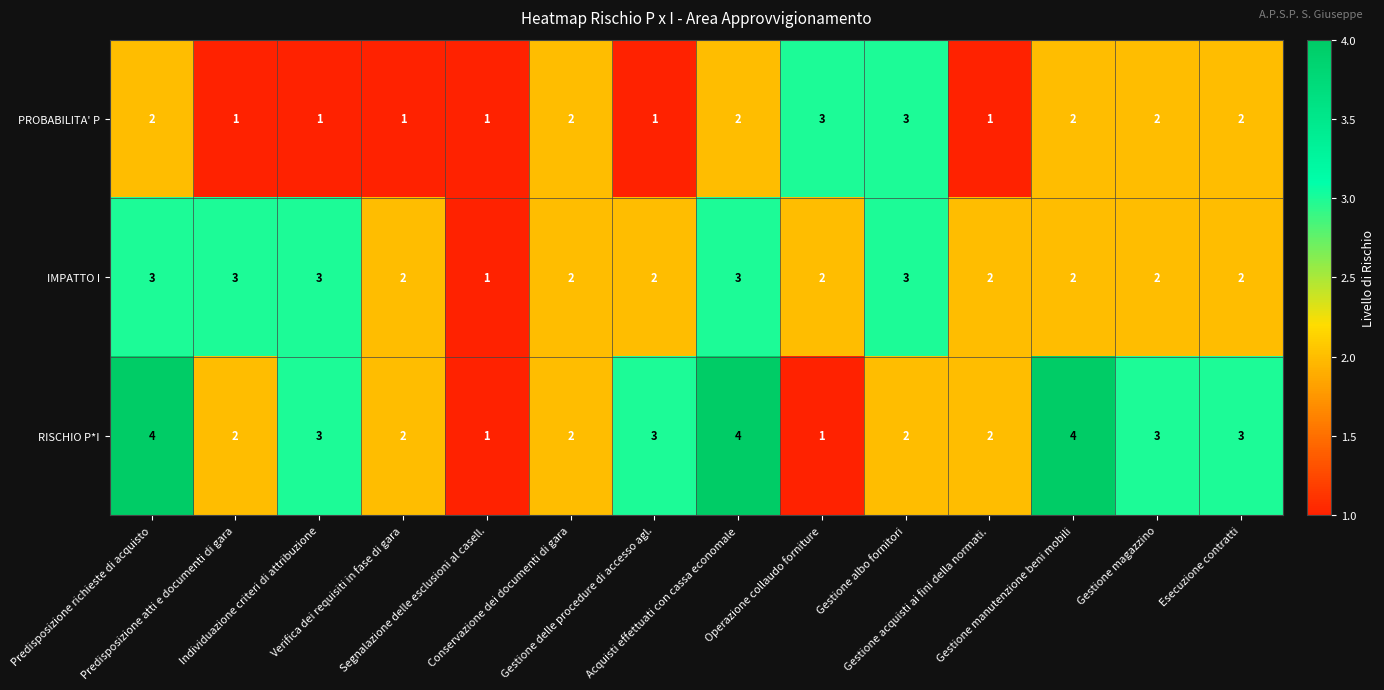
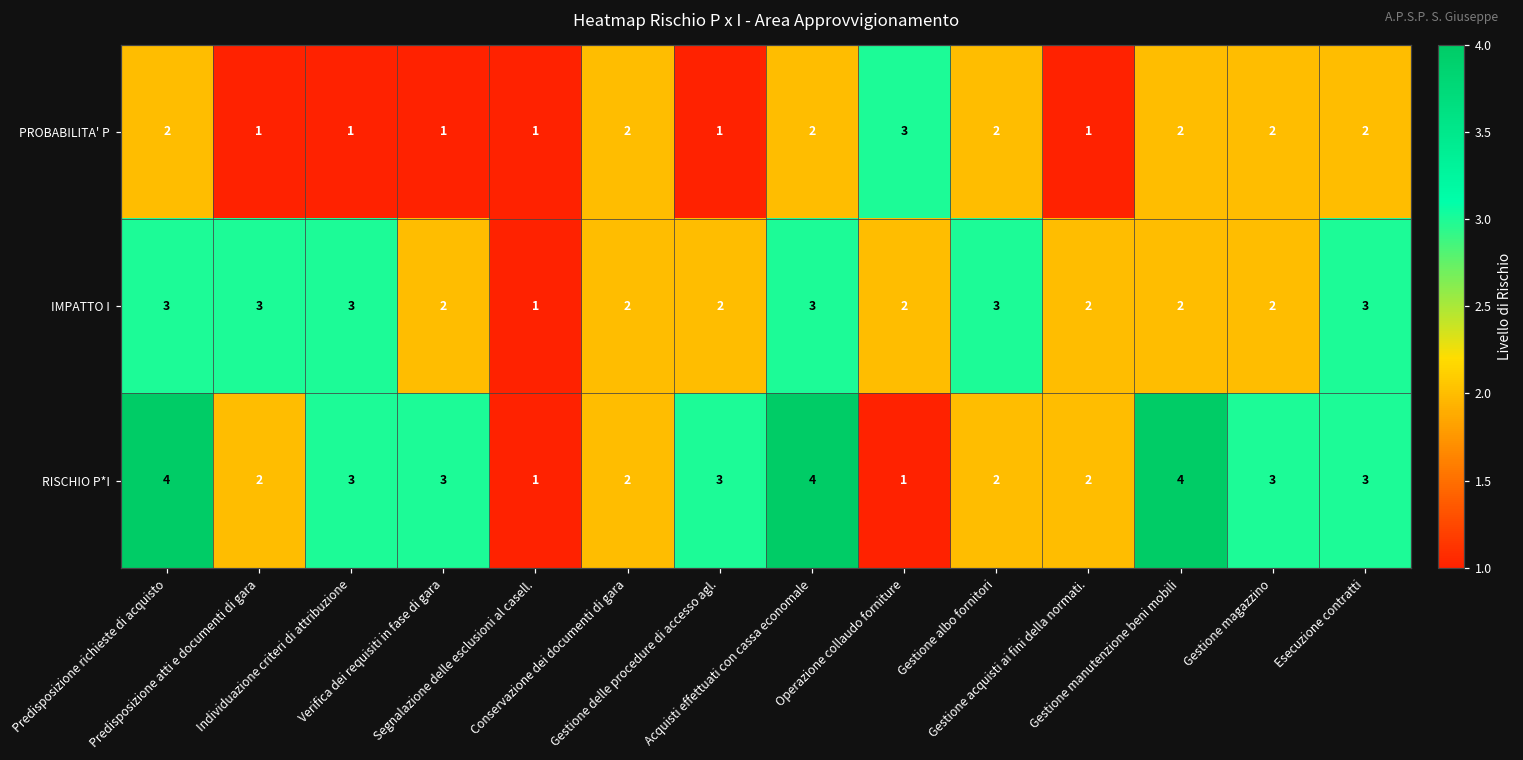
  {
    "PROBABILITA' P": {
      "Predisposizione richieste di acquisto": 2,
      "Predisposizione atti e documenti di gara": 1,
      "Individuazione criteri di attribuzione": 1,
      "Verifica dei requisiti in fase di gara": 1,
      "Segnalazione delle esclusioni al casell.": 1,
      "Conservazione dei documenti di gara": 2,
      "Gestione delle procedure di accesso agl.": 1,
      "Acquisti effettuati con cassa economale": 2,
      "Operazione collaudo forniture": 3,
-     "Gestione albo fornitori": 3,
+     "Gestione albo fornitori": 2,
      "Gestione acquisti ai fini della normati.": 1,
      "Gestione manutenzione beni mobili": 2,
      "Gestione magazzino": 2,
      "Esecuzione contratti": 2
    },
    "IMPATTO I": {
      "Predisposizione richieste di acquisto": 3,
      "Predisposizione atti e documenti di gara": 3,
      "Individuazione criteri di attribuzione": 3,
      "Verifica dei requisiti in fase di gara": 2,
      "Segnalazione delle esclusioni al casell.": 1,
      "Conservazione dei documenti di gara": 2,
      "Gestione delle procedure di accesso agl.": 2,
      "Acquisti effettuati con cassa economale": 3,
      "Operazione collaudo forniture": 2,
      "Gestione albo fornitori": 3,
      "Gestione acquisti ai fini della normati.": 2,
      "Gestione manutenzione beni mobili": 2,
      "Gestione magazzino": 2,
-     "Esecuzione contratti": 2
+     "Esecuzione contratti": 3
    },
    "RISCHIO P*I": {
      "Predisposizione richieste di acquisto": 4,
      "Predisposizione atti e documenti di gara": 2,
      "Individuazione criteri di attribuzione": 3,
-     "Verifica dei requisiti in fase di gara": 2,
+     "Verifica dei requisiti in fase di gara": 3,
      "Segnalazione delle esclusioni al casell.": 1,
      "Conservazione dei documenti di gara": 2,
      "Gestione delle procedure di accesso agl.": 3,
      "Acquisti effettuati con cassa economale": 4,
      "Operazione collaudo forniture": 1,
      "Gestione albo fornitori": 2,
      "Gestione acquisti ai fini della normati.": 2,
      "Gestione manutenzione beni mobili": 4,
      "Gestione magazzino": 3,
      "Esecuzione contratti": 3
    }
  }
